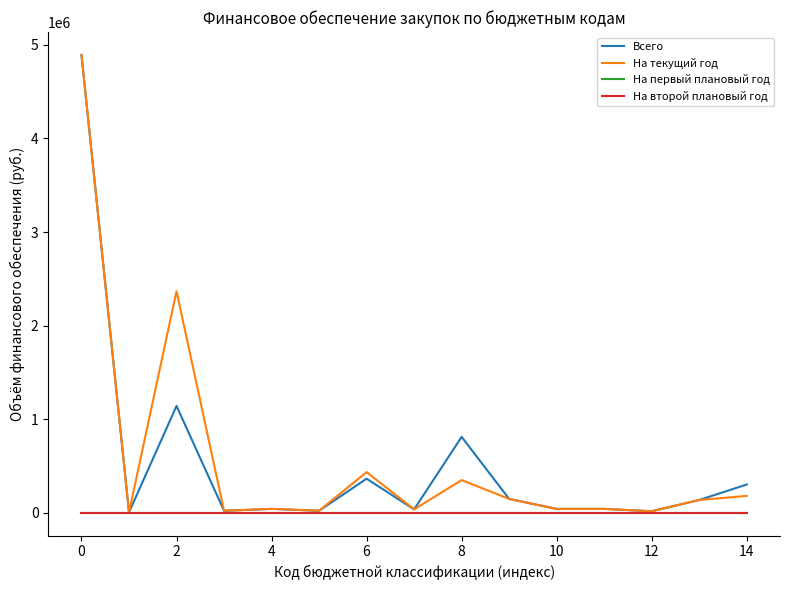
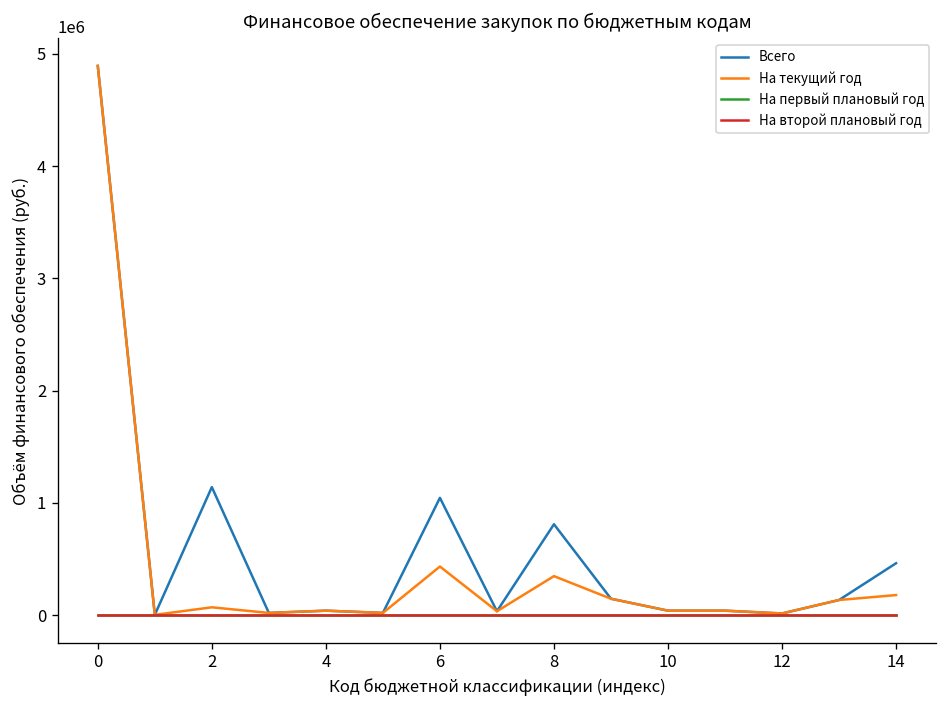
  {
    "Всего": {
      "2": 1100000,
-     "6": 400000,
+     "6": 1000000,
      "8": 800000,
-     "14": 300000
+     "14": 500000
    },
    "На текущий год": {
-     "2": 2400000,
+     "2": 100000,
      "6": 400000,
      "8": 300000,
      "14": 200000
    },
    "На второй плановый год": {
      "0": 0,
      "2": 0,
      "4": 0,
      "6": 0,
      "8": 0,
      "10": 0,
      "14": 0
    }
  }
